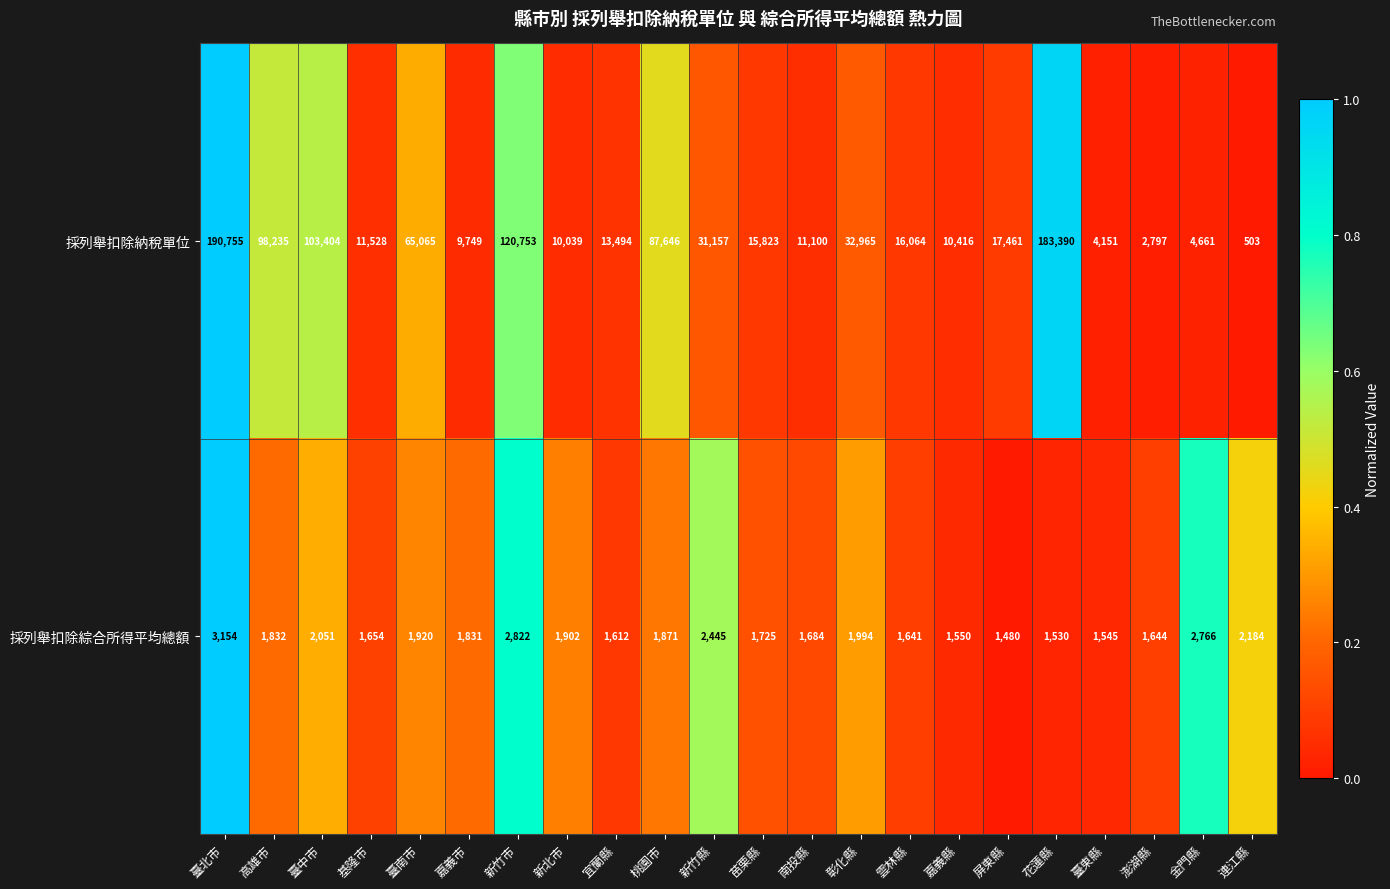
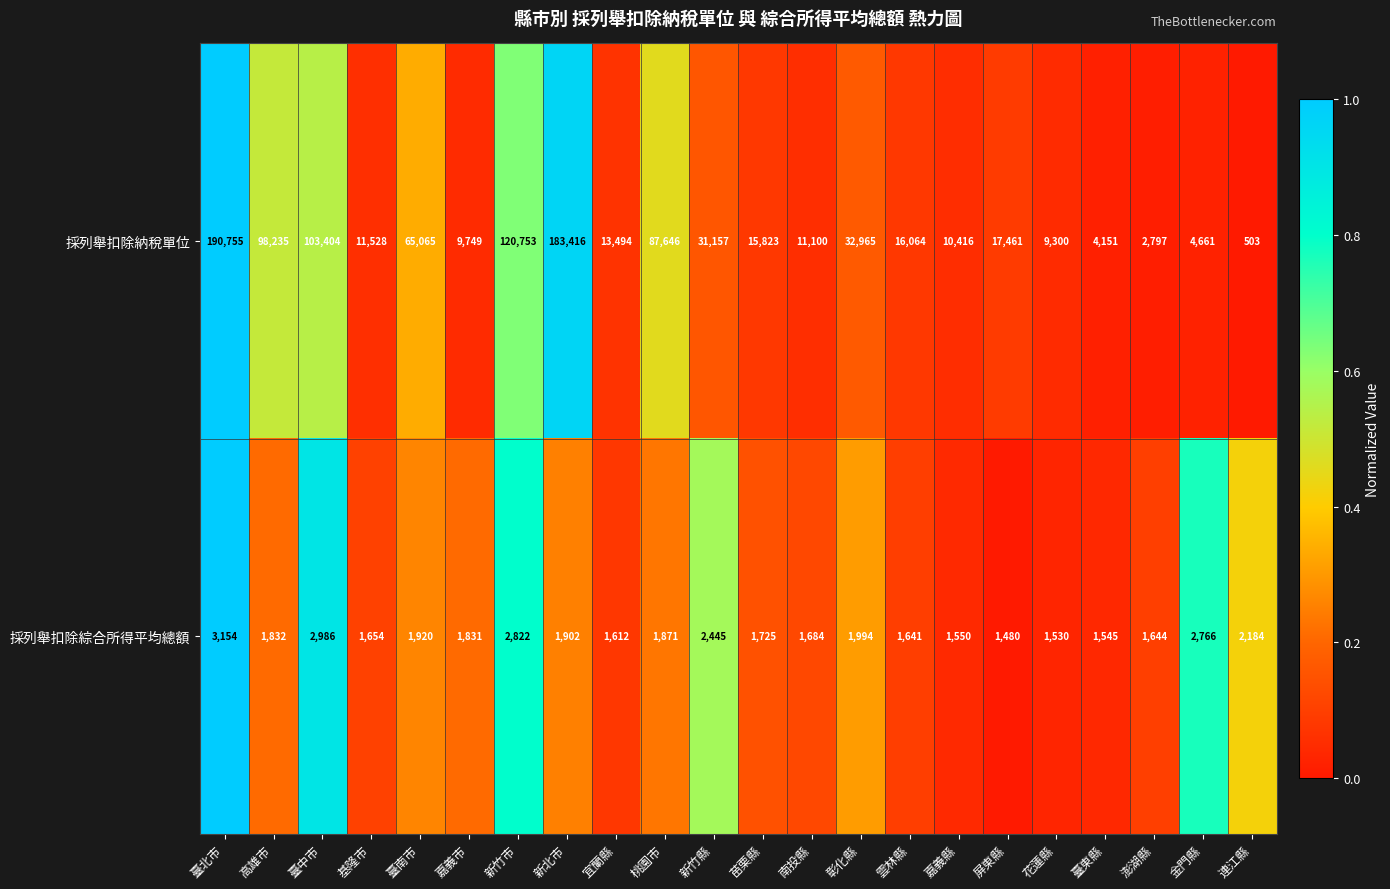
  {
    "採列舉扣除納稅單位": {
      "臺北市": "190,755",
      "高雄市": "98,235",
      "臺中市": "103,404",
      "基隆市": "11,528",
      "臺南市": "65,065",
      "嘉義市": "9,749",
      "新竹市": "120,753",
-     "新北市": "10,039",
+     "新北市": "183,416",
      "宜蘭縣": "13,494",
      "桃園市": "87,646",
      "新竹縣": "31,157",
      "苗栗縣": "15,823",
      "南投縣": "11,100",
      "彰化縣": "32,965",
      "雲林縣": "16,064",
      "嘉義縣": "10,416",
      "屏東縣": "17,461",
-     "花蓮縣": "183,390",
+     "花蓮縣": "9,300",
      "臺東縣": "4,151",
      "澎湖縣": "2,797",
      "金門縣": "4,661",
      "連江縣": "503"
    },
    "採列舉扣除綜合所得平均總額": {
      "臺北市": "3,154",
      "高雄市": "1,832",
-     "臺中市": "2,051",
+     "臺中市": "2,986",
      "基隆市": "1,654",
      "臺南市": "1,920",
      "嘉義市": "1,831",
      "新竹市": "2,822",
      "新北市": "1,902",
      "宜蘭縣": "1,612",
      "桃園市": "1,871",
      "新竹縣": "2,445",
      "苗栗縣": "1,725",
      "南投縣": "1,684",
      "彰化縣": "1,994",
      "雲林縣": "1,641",
      "嘉義縣": "1,550",
      "屏東縣": "1,480",
      "花蓮縣": "1,530",
      "臺東縣": "1,545",
      "澎湖縣": "1,644",
      "金門縣": "2,766",
      "連江縣": "2,184"
    }
  }
